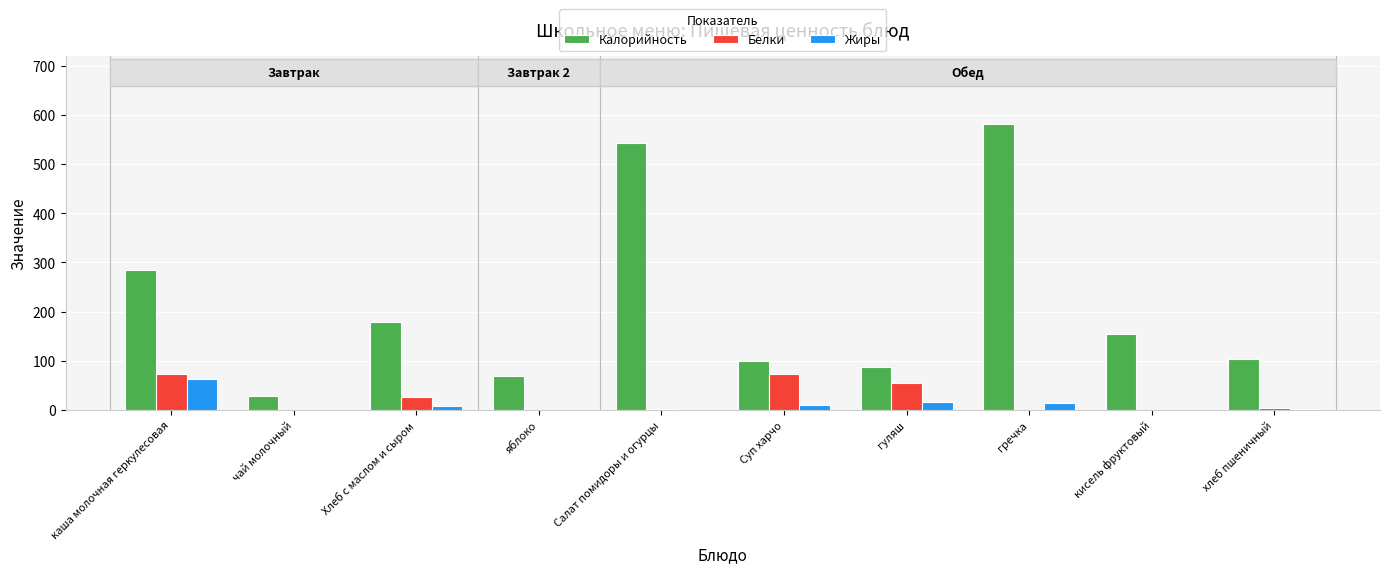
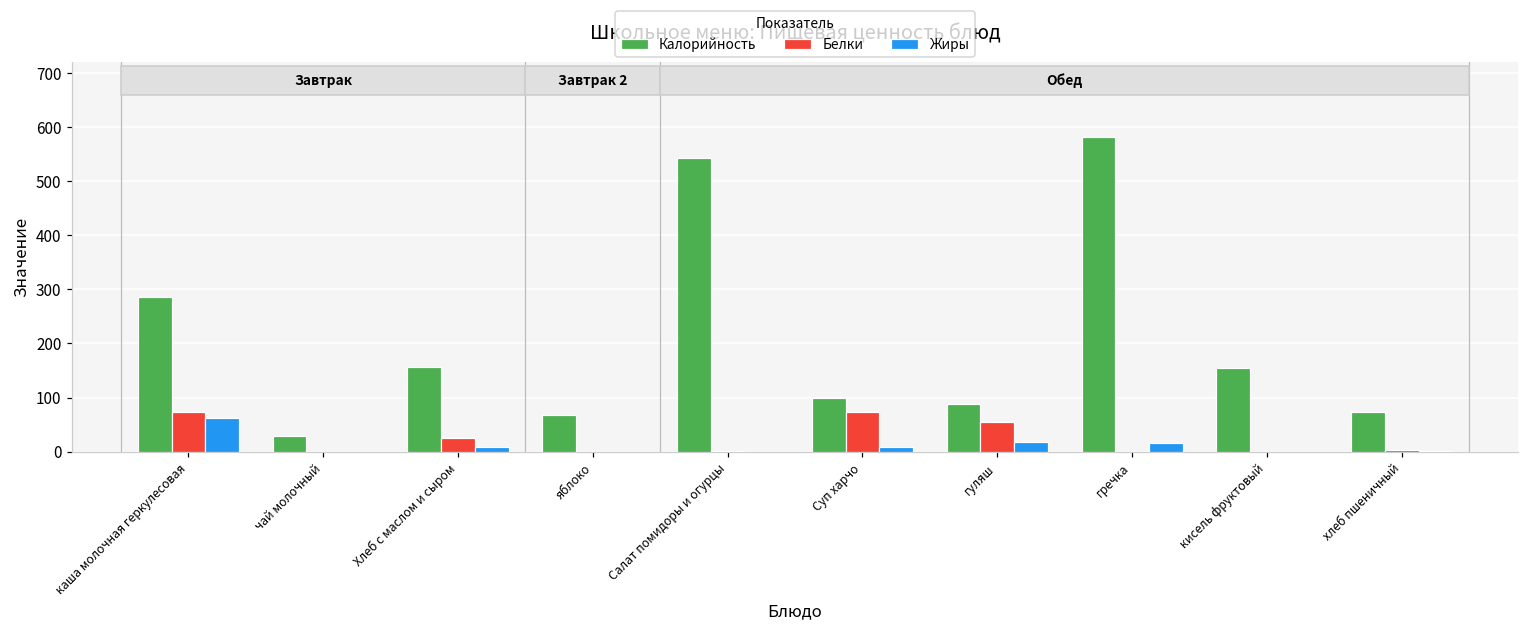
  {
    "Калорийность": {
      "каша молочная геркулесовая": 290,
      "чай молочный": 30,
-     "Хлеб с маслом и сыром": 180,
+     "Хлеб с маслом и сыром": 160,
      "яблоко": 70,
      "Салат помидоры и огурцы": 540,
      "Суп харчо": 100,
      "гуляш": 90,
      "гречка": 580,
      "кисель фруктовый": 150,
-     "хлеб пшеничный": 100
+     "хлеб пшеничный": 70
    },
    "Белки": {
      "каша молочная геркулесовая": 70,
      "чай молочный": 0,
      "Хлеб с маслом и сыром": 30,
      "яблоко": 0,
      "Суп харчо": 70,
      "гуляш": 50,
      "гречка": 0,
      "кисель фруктовый": 0
    },
    "Жиры": {
      "каша молочная геркулесовая": 60,
      "чай молочный": 0,
      "Хлеб с маслом и сыром": 10,
      "яблоко": 0,
      "Салат помидоры и огурцы": 0,
      "Суп харчо": 10,
      "гуляш": 20,
      "гречка": 20,
      "кисель фруктовый": 0
    }
  }
